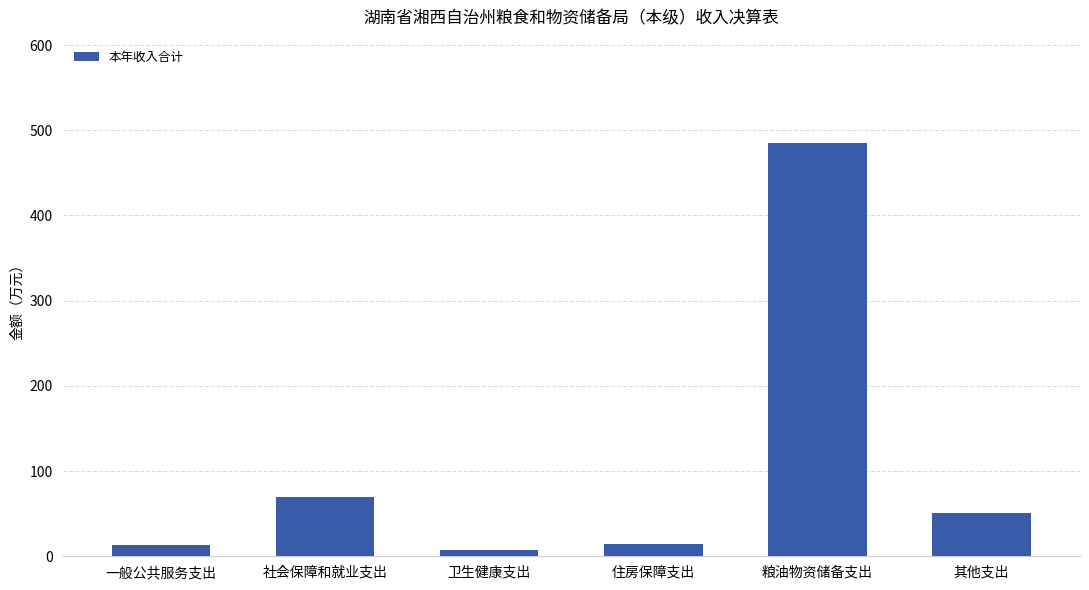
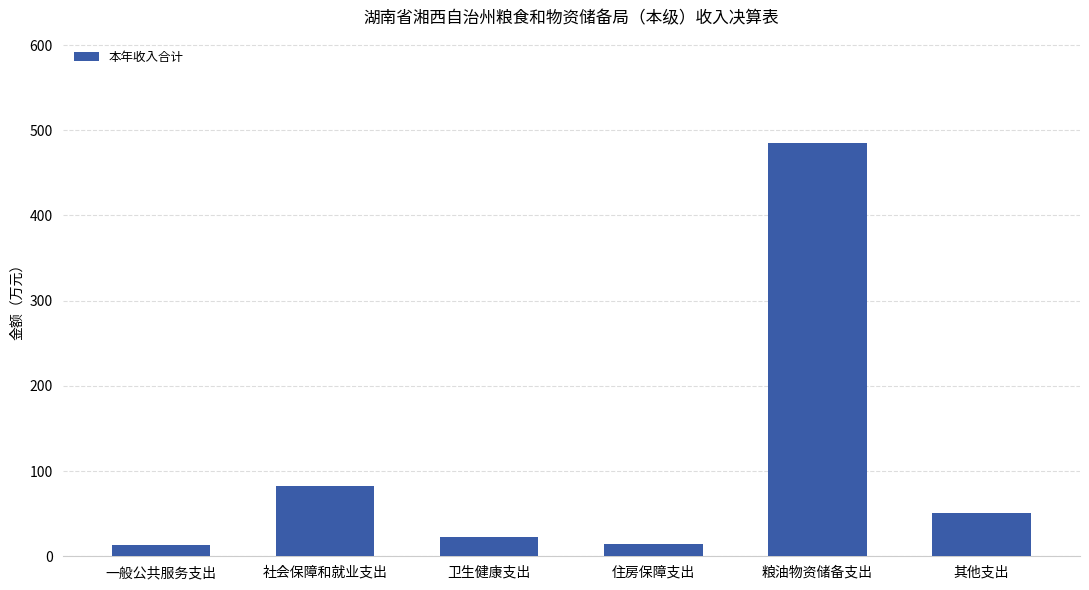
  {
    "一般公共服务支出": 10,
-   "社会保障和就业支出": 70,
-   "卫生健康支出": 10,
+   "社会保障和就业支出": 80,
+   "卫生健康支出": 20,
    "住房保障支出": 10,
    "粮油物资储备支出": 490,
    "其他支出": 50
  }
